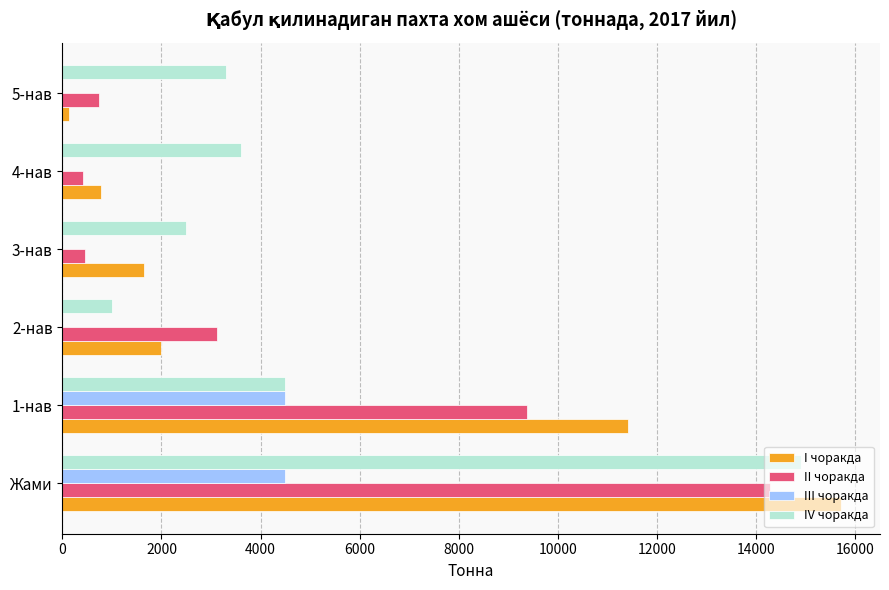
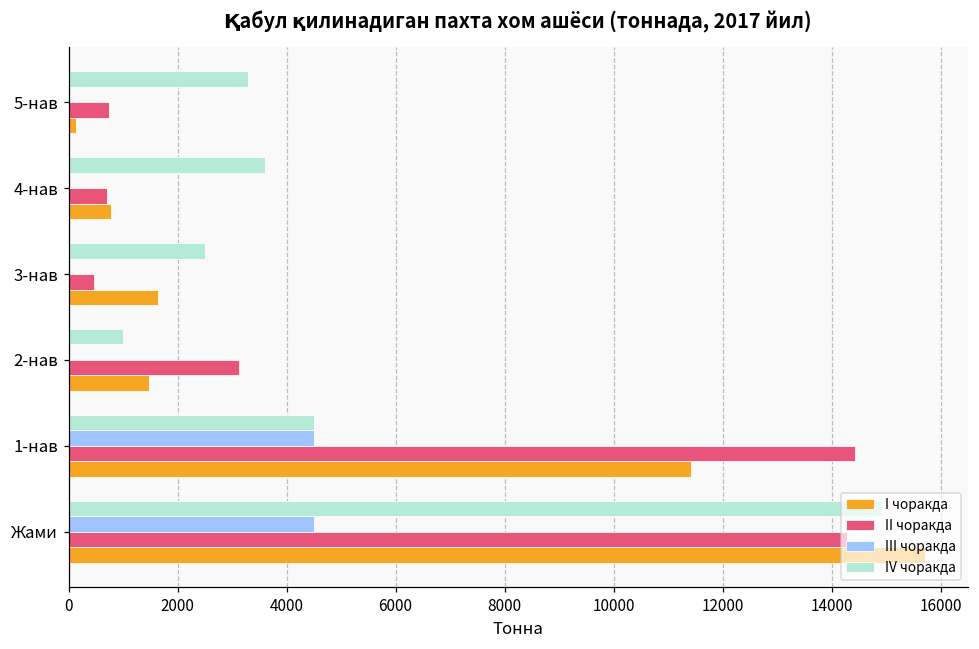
  {
    "I чоракда": {
      "5-нав": 100,
      "4-нав": 800,
      "3-нав": 1600,
-     "2-нав": 2000,
+     "2-нав": 1500,
      "1-нав": 11400
    },
    "II чоракда": {
      "5-нав": 700,
-     "4-нав": 400,
+     "4-нав": 700,
      "3-нав": 500,
      "2-нав": 3100,
-     "1-нав": 9400
+     "1-нав": 14400
    }
  }
